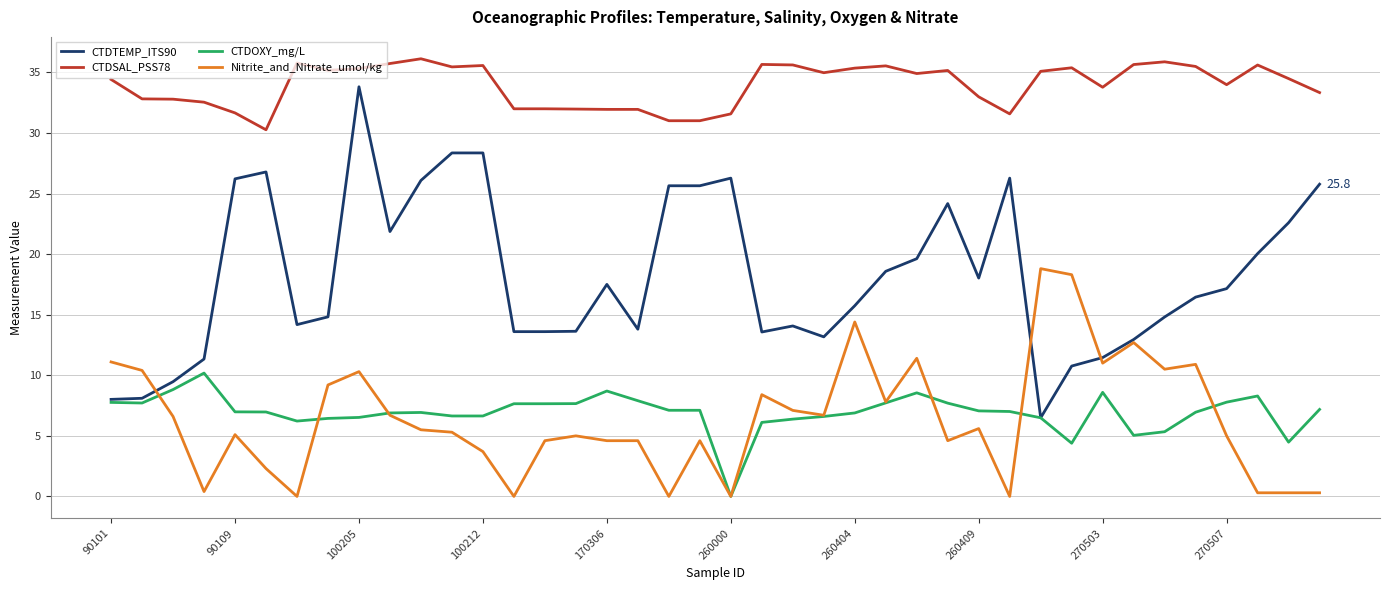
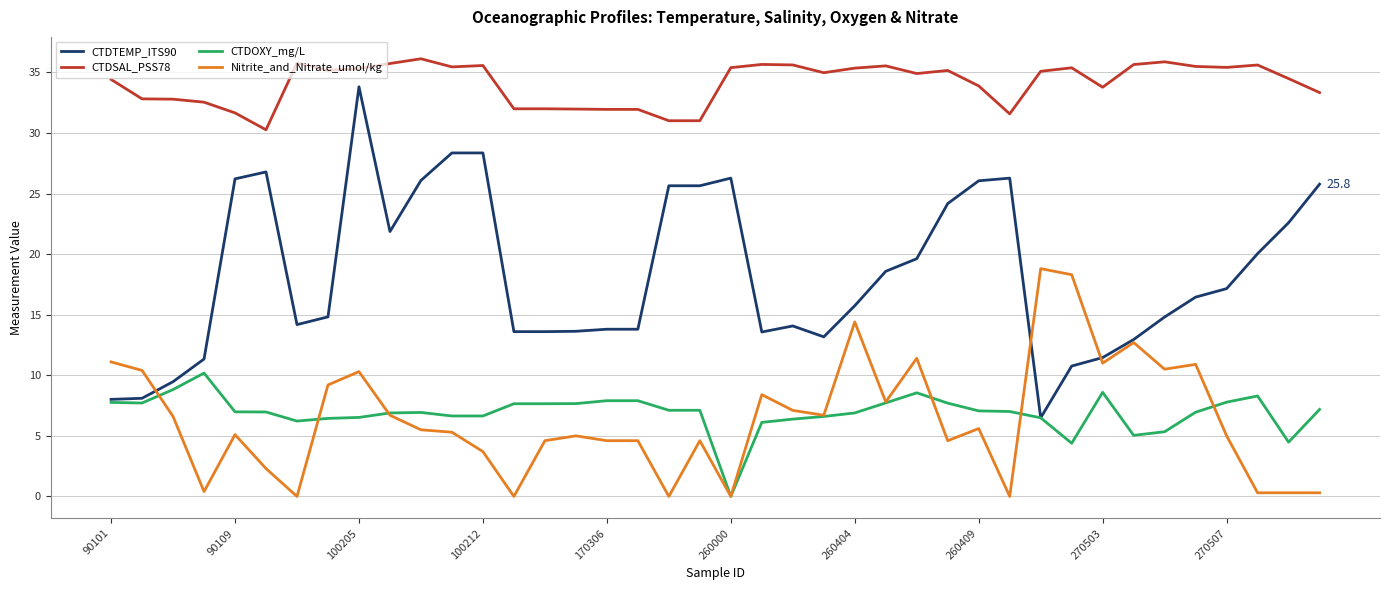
  {
    "CTDTEMP_ITS90": {
      "90101": 8.0,
      "90109": 26.2,
      "100205": 33.8,
      "100212": 28.4,
-     "170306": 17.5,
+     "170306": 13.8,
      "260000": 26.3,
      "260404": 15.7,
-     "260409": 18.0,
+     "260409": 26.1,
      "270503": 11.5,
      "270507": 17.2
    },
    "CTDSAL_PSS78": {
      "90101": 34.4,
      "90109": 31.7,
      "100212": 35.6,
      "170306": 31.9,
-     "260000": 31.6,
+     "260000": 35.4,
      "260404": 35.3,
-     "260409": 33.0,
+     "260409": 33.9,
      "270503": 33.8,
-     "270507": 34.0
+     "270507": 35.4
    },
    "CTDOXY_mg/L": {
      "90101": 7.8,
      "90109": 7.0,
      "100205": 6.5,
      "100212": 6.6,
-     "170306": 8.7,
+     "170306": 7.9,
      "260404": 6.9,
      "260409": 7.1,
      "270503": 8.6,
      "270507": 7.8
    },
    "Nitrite_and_Nitrate_umol/kg": {
      "90101": 11.1,
      "90109": 5.1,
      "100205": 10.3,
      "100212": 3.7,
      "170306": 4.6,
      "260404": 14.4,
      "260409": 5.6,
      "270503": 11.0,
      "270507": 5.0
    }
  }
